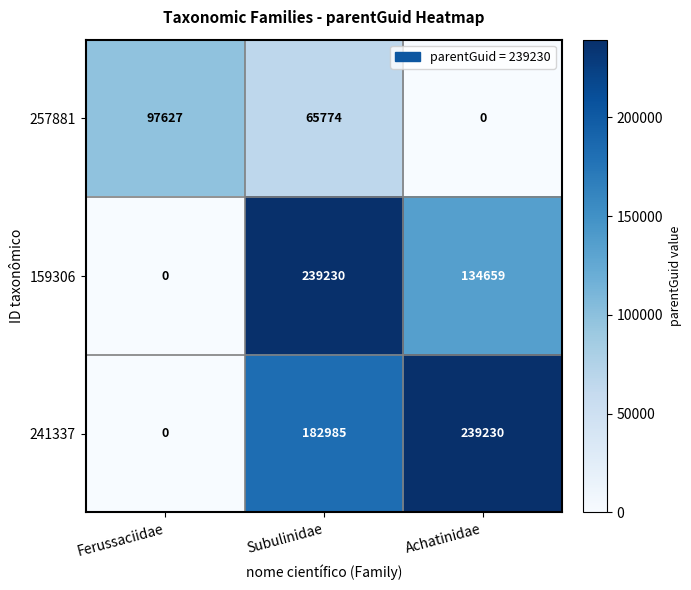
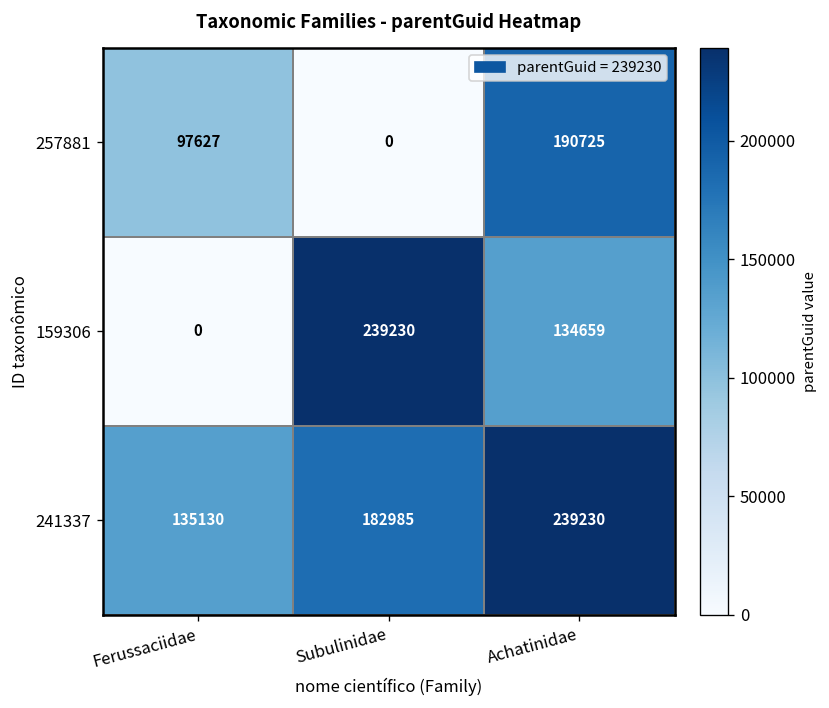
  {
    "257881": {
      "Ferussaciidae": 97627,
-     "Subulinidae": 65774,
-     "Achatinidae": 0
+     "Subulinidae": 0,
+     "Achatinidae": 190725
    },
    "159306": {
      "Ferussaciidae": 0,
      "Subulinidae": 239230,
      "Achatinidae": 134659
    },
    "241337": {
-     "Ferussaciidae": 0,
+     "Ferussaciidae": 135130,
      "Subulinidae": 182985,
      "Achatinidae": 239230
    }
  }
